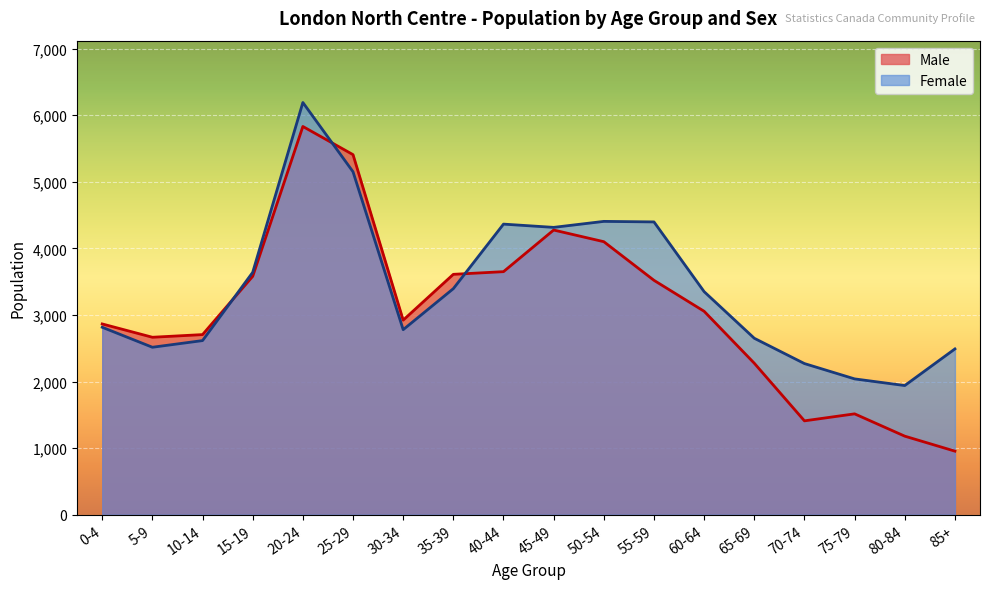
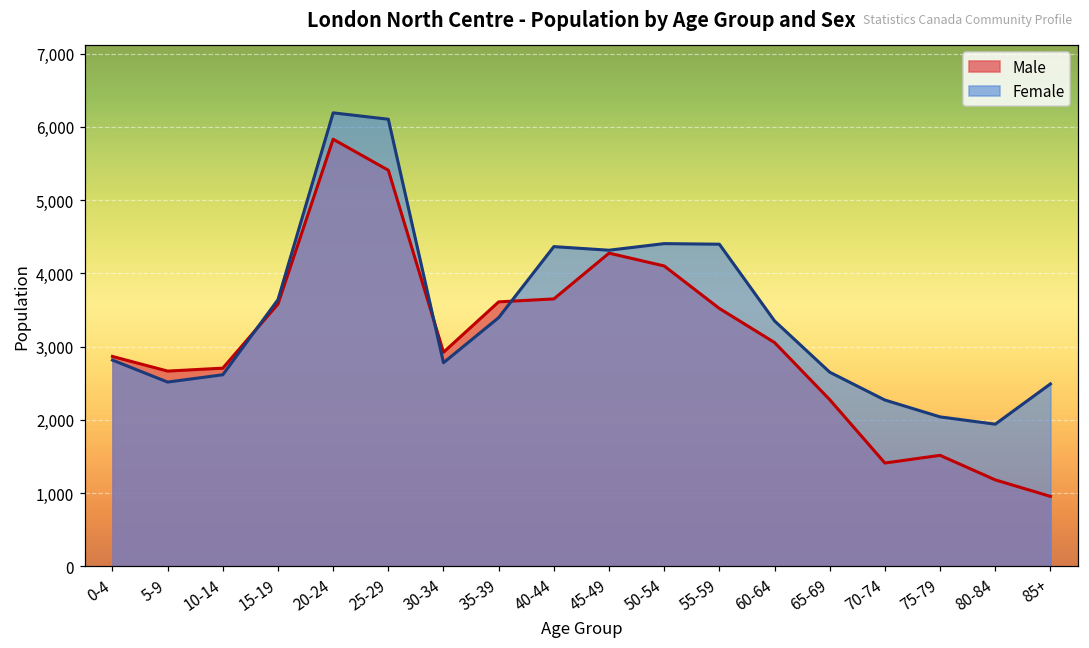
  {
    "Male": {
      "0-4": "2,900",
      "5-9": "2,700",
      "10-14": "2,700",
      "15-19": "3,600",
      "20-24": "5,800",
      "25-29": "5,400",
      "30-34": "2,900",
      "35-39": "3,600",
      "40-44": "3,700",
      "45-49": "4,300",
      "50-54": "4,100",
      "55-59": "3,500",
      "60-64": "3,100",
      "65-69": "2,300",
      "70-74": "1,400",
      "75-79": "1,500",
      "80-84": "1,200",
      "85+": "1,000"
    },
    "Female": {
      "0-4": "2,800",
      "5-9": "2,500",
      "10-14": "2,600",
      "15-19": "3,600",
      "20-24": "6,200",
-     "25-29": "5,200",
+     "25-29": "6,100",
      "30-34": "2,800",
      "35-39": "3,400",
      "40-44": "4,400",
      "45-49": "4,300",
      "50-54": "4,400",
      "55-59": "4,400",
      "60-64": "3,400",
      "65-69": "2,700",
      "70-74": "2,300",
      "75-79": "2,000",
      "80-84": "1,900",
      "85+": "2,500"
    }
  }
